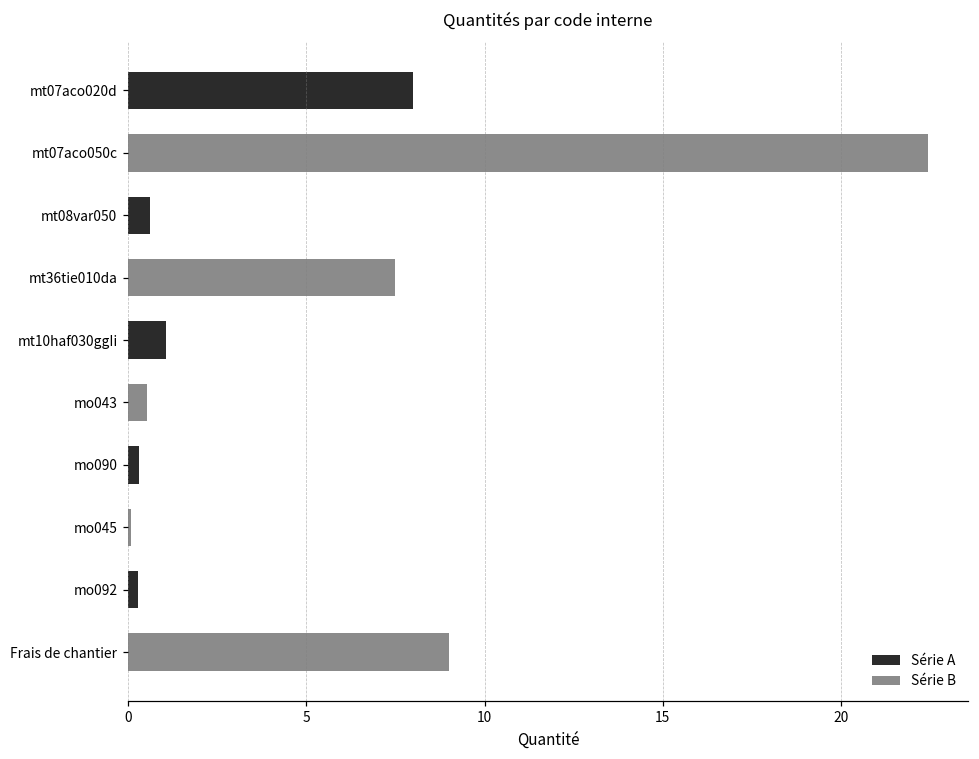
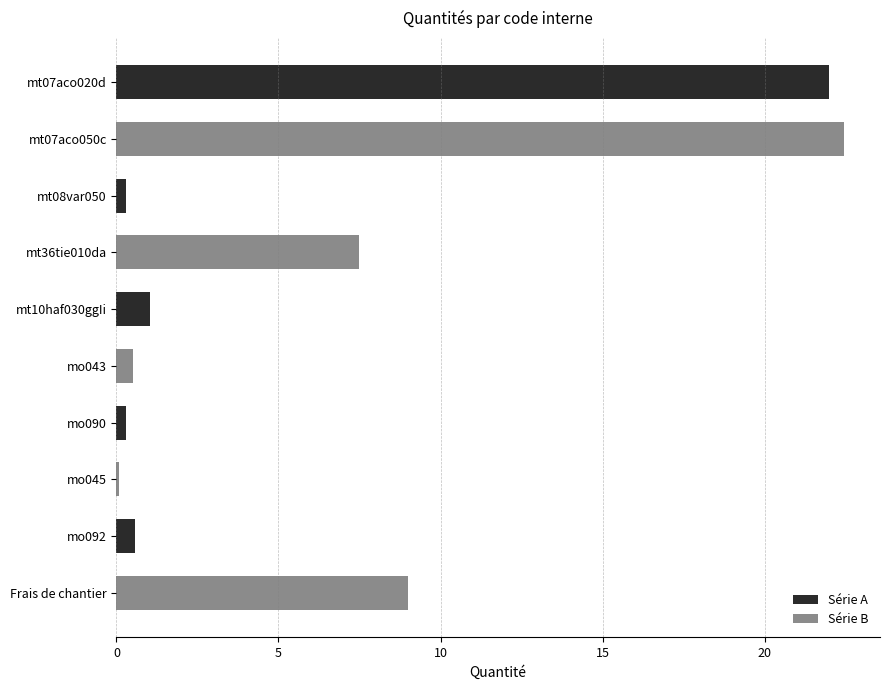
  {
-   "mt07aco020d": 8,
+   "mt07aco020d": 22,
    "mt07aco050c": 22.4,
-   "mt08var050": 0.6,
+   "mt08var050": 0.3,
    "mt36tie010da": 7.5,
    "mt10haf030ggIi": 1.1,
    "mo043": 0.5,
    "mo090": 0.3,
-   "mo092": 0.3,
+   "mo092": 0.6,
    "Frais de chantier": 9.0
  }
